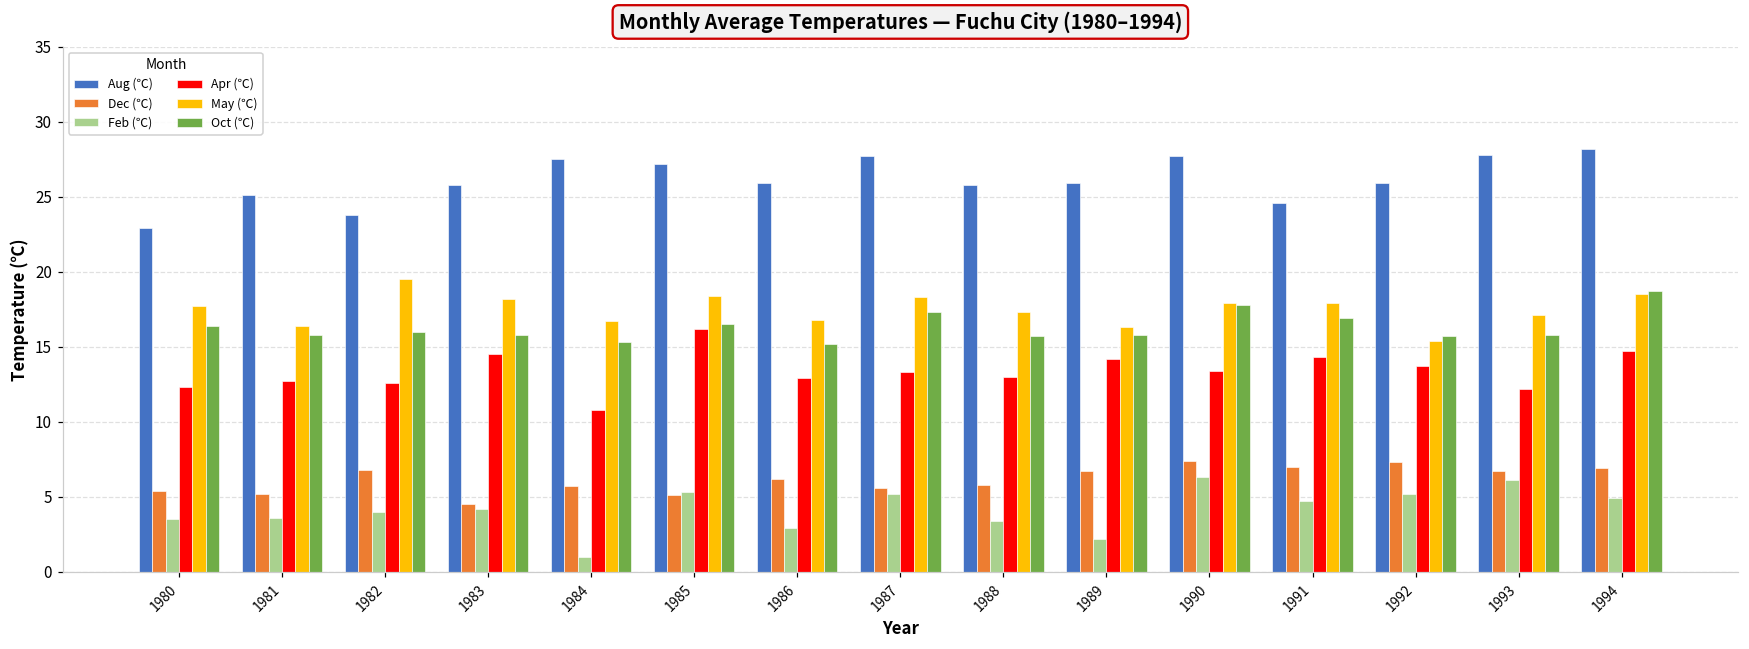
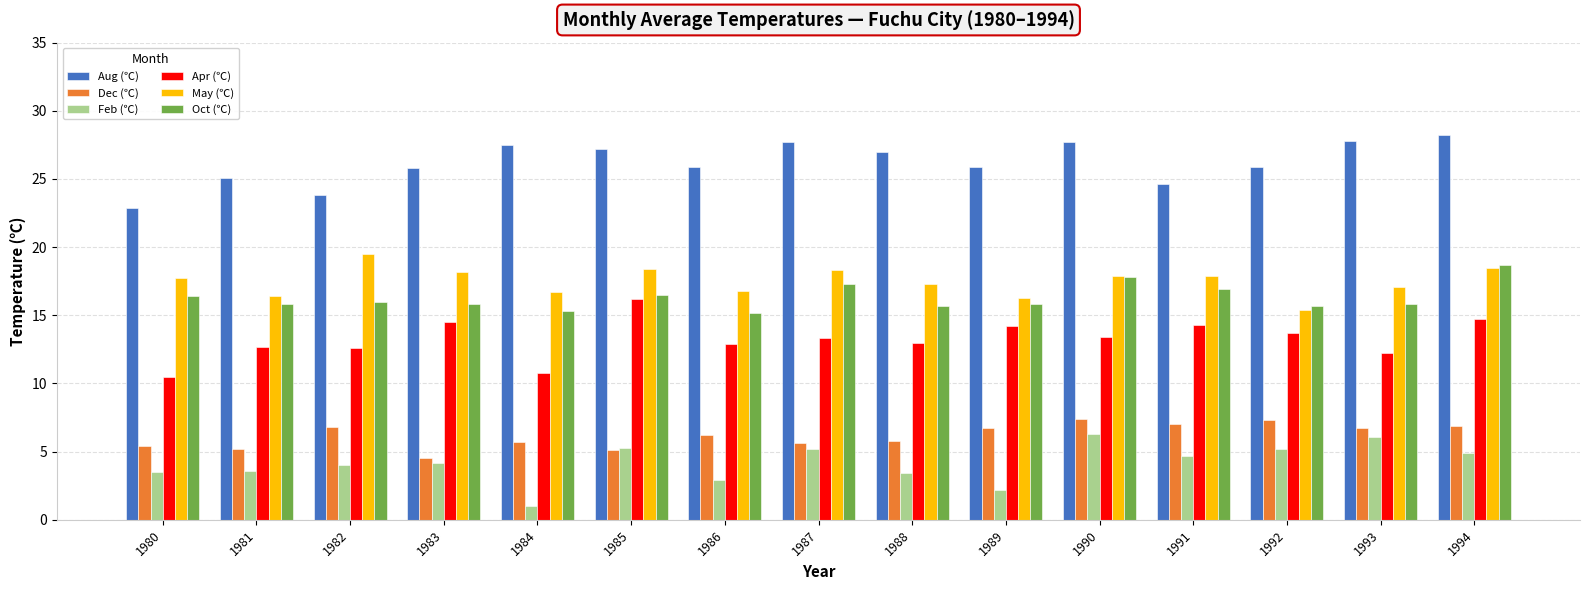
  {
    "Aug (℃)": {
      "1980": 22.9,
      "1981": 25.1,
      "1982": 23.8,
      "1983": 25.8,
      "1984": 27.5,
      "1985": 27.2,
      "1986": 25.9,
      "1987": 27.7,
-     "1988": 25.8,
+     "1988": 27.0,
      "1989": 25.9,
      "1990": 27.7,
      "1991": 24.6,
      "1992": 25.9,
      "1993": 27.8,
      "1994": 28.2
    },
    "Dec (℃)": {
      "1980": 5.4,
      "1981": 5.2,
      "1982": 6.8,
      "1983": 4.5,
      "1984": 5.7,
      "1985": 5.1,
      "1986": 6.2,
      "1987": 5.6,
      "1988": 5.8,
      "1989": 6.7,
      "1990": 7.4,
      "1991": 7.0,
      "1992": 7.3,
      "1993": 6.7,
      "1994": 6.9
    },
    "Feb (℃)": {
      "1980": 3.5,
      "1981": 3.6,
      "1982": 4.0,
      "1983": 4.2,
      "1984": 1.0,
      "1985": 5.3,
      "1986": 2.9,
      "1987": 5.2,
      "1988": 3.4,
      "1989": 2.2,
      "1990": 6.3,
      "1991": 4.7,
      "1992": 5.2,
      "1993": 6.1,
      "1994": 4.9
    },
    "Apr (℃)": {
-     "1980": 12.3,
+     "1980": 10.5,
      "1981": 12.7,
      "1982": 12.6,
      "1983": 14.5,
      "1984": 10.8,
      "1985": 16.2,
      "1986": 12.9,
      "1987": 13.3,
      "1988": 13.0,
      "1989": 14.2,
      "1990": 13.4,
      "1991": 14.3,
      "1992": 13.7,
      "1993": 12.2,
      "1994": 14.7
    },
    "May (℃)": {
      "1980": 17.7,
      "1981": 16.4,
      "1982": 19.5,
      "1983": 18.2,
      "1984": 16.7,
      "1985": 18.4,
      "1986": 16.8,
      "1987": 18.3,
      "1988": 17.3,
      "1989": 16.3,
      "1990": 17.9,
      "1991": 17.9,
      "1992": 15.4,
      "1993": 17.1,
      "1994": 18.5
    },
    "Oct (℃)": {
      "1980": 16.4,
      "1981": 15.8,
      "1982": 16.0,
      "1983": 15.8,
      "1984": 15.3,
      "1985": 16.5,
      "1986": 15.2,
      "1987": 17.3,
      "1988": 15.7,
      "1989": 15.8,
      "1990": 17.8,
      "1991": 16.9,
      "1992": 15.7,
      "1993": 15.8,
      "1994": 18.7
    }
  }
